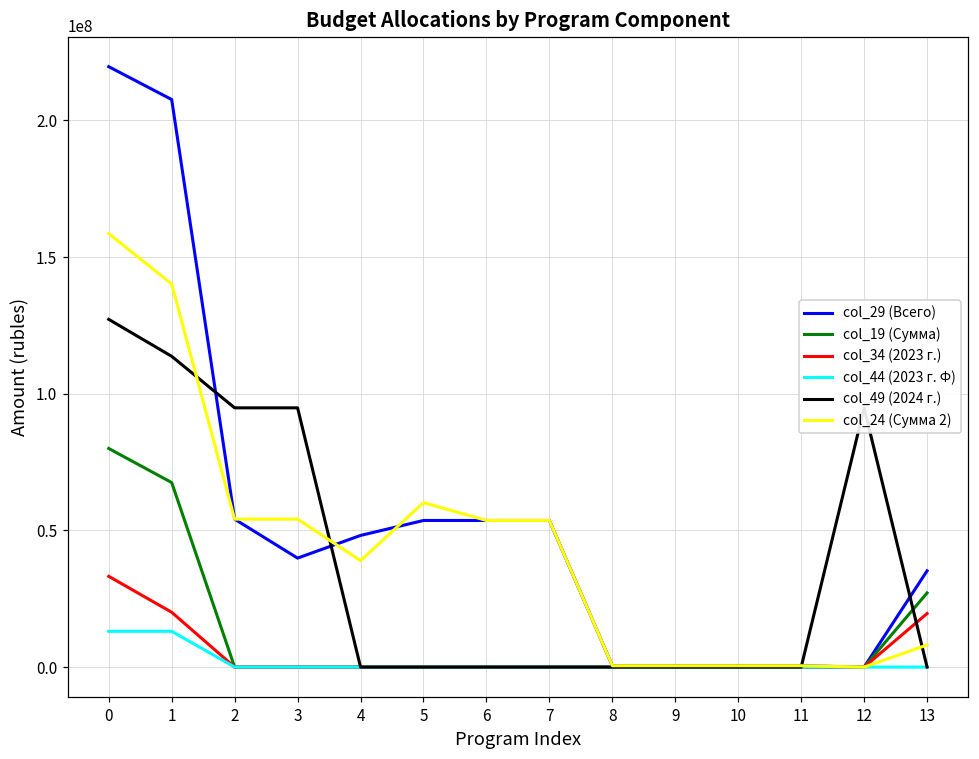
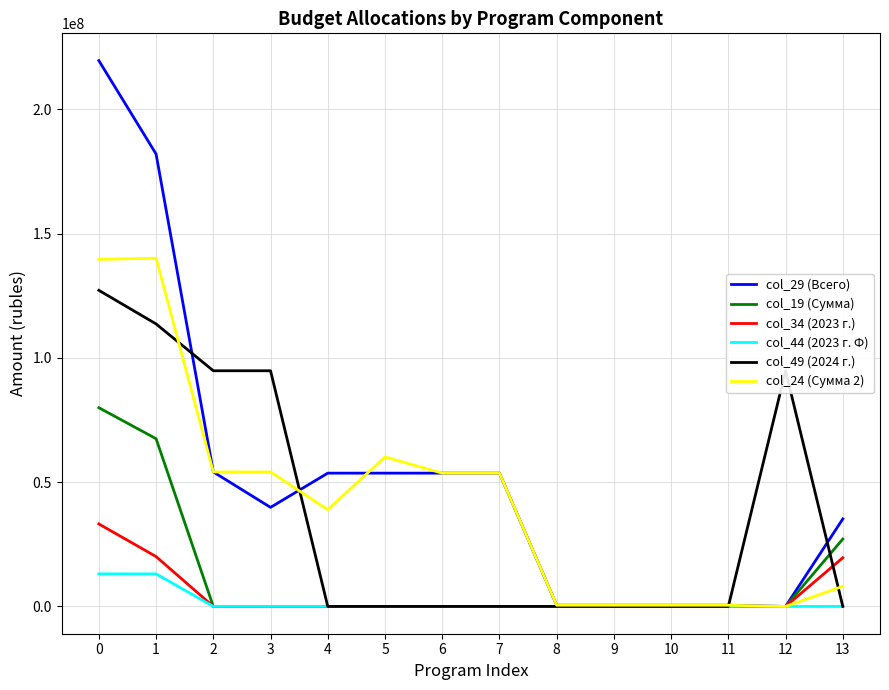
  {
    "col_29 (Всего)": {
      "0": 220000000,
-     "1": 208000000,
+     "1": 182000000,
      "3": 40000000,
-     "4": 48000000,
+     "4": 54000000,
      "5": 54000000,
      "13": 35000000
    },
    "col_19 (Сумма)": {
      "0": 80000000,
      "1": 68000000,
      "13": 27000000
    },
    "col_34 (2023 г.)": {
      "0": 33000000,
      "1": 20000000,
      "13": 20000000
    },
    "col_44 (2023 г. Ф)": {
      "0": 13000000,
      "1": 13000000
    },
    "col_49 (2024 г.)": {
      "0": 127000000,
      "1": 114000000,
      "2": 95000000,
      "3": 95000000
    },
    "col_24 (Сумма 2)": {
-     "0": 159000000,
+     "0": 140000000,
      "1": 140000000,
      "3": 54000000,
      "4": 39000000,
      "5": 60000000,
      "13": 8000000
    }
  }
